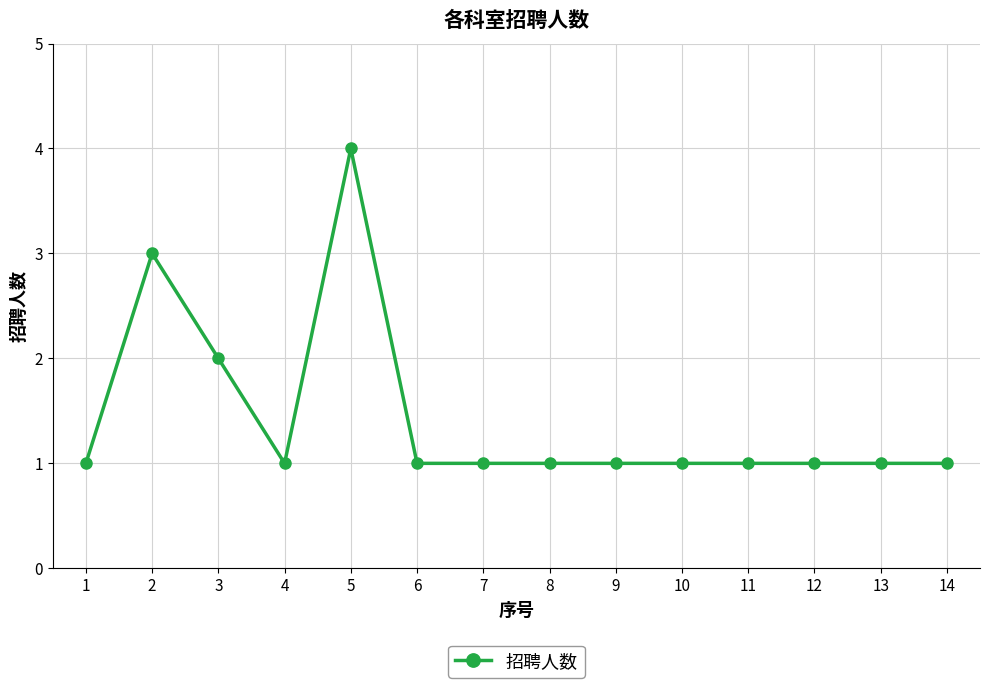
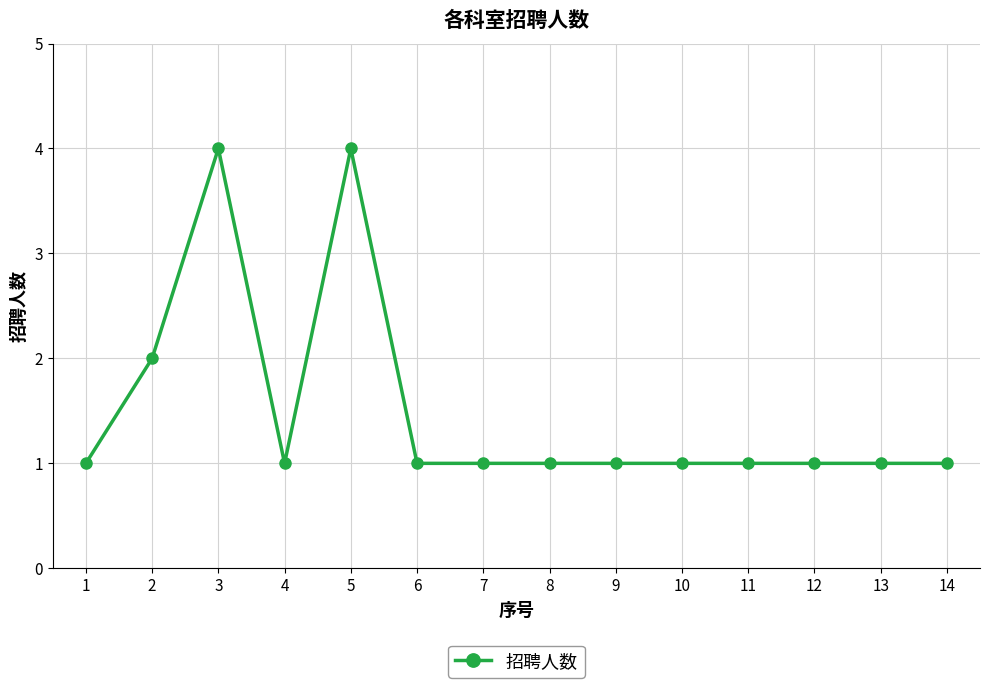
  {
    "1": 1,
-   "2": 3,
-   "3": 2,
+   "2": 2,
+   "3": 4,
    "4": 1,
    "5": 4,
    "6": 1,
    "7": 1,
    "8": 1,
    "9": 1,
    "10": 1,
    "11": 1,
    "12": 1,
    "13": 1,
    "14": 1
  }
